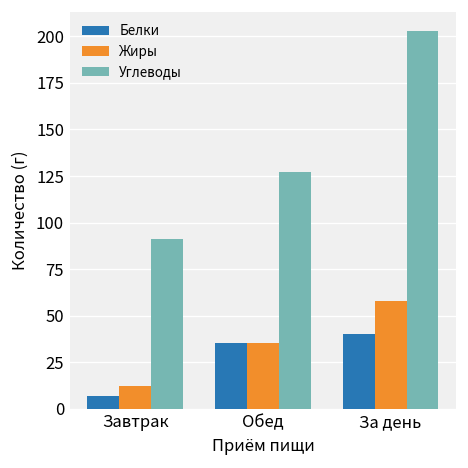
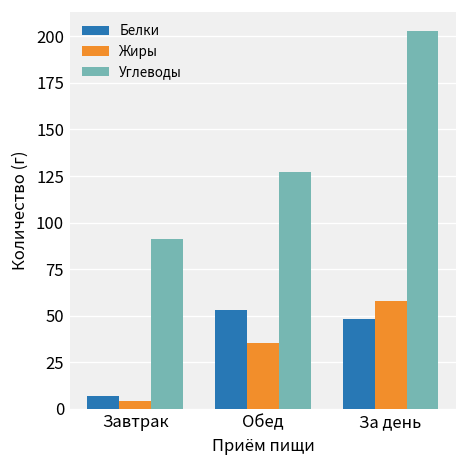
  {
    "Белки": {
      "Завтрак": 7,
-     "Обед": 35,
-     "За день": 40
+     "Обед": 53,
+     "За день": 48
    },
    "Жиры": {
-     "Завтрак": 12,
+     "Завтрак": 4,
      "Обед": 35,
      "За день": 58
    },
    "Углеводы": {
      "Завтрак": 91,
      "Обед": 127,
      "За день": 203
    }
  }
